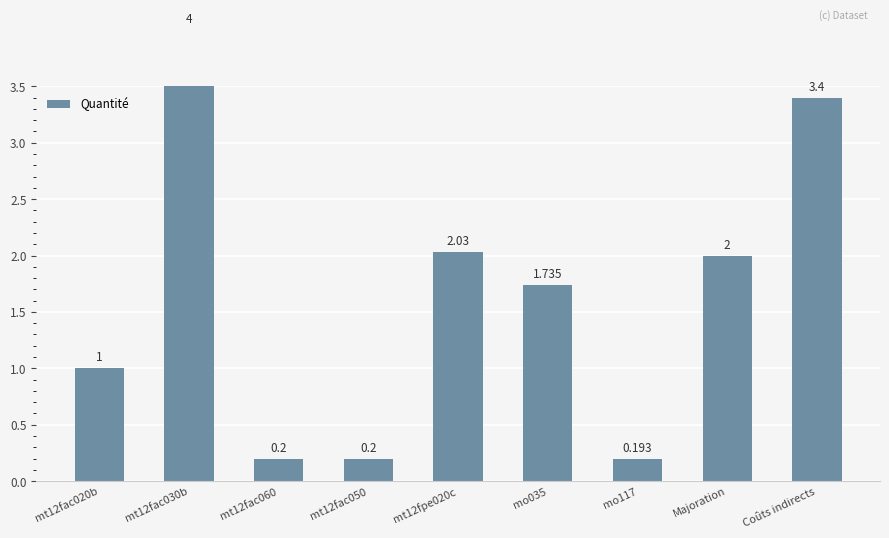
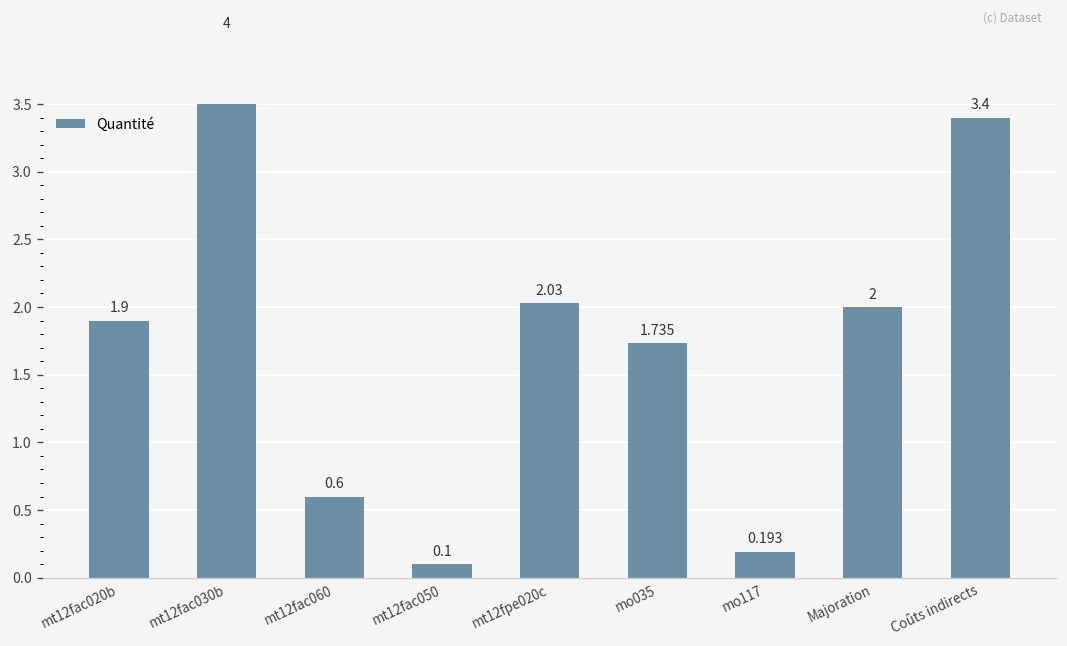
  {
-   "mt12fac020b": 1,
-   "mt12fac060": 0.2,
-   "mt12fac050": 0.2,
+   "mt12fac020b": 1.9,
+   "mt12fac060": 0.6,
+   "mt12fac050": 0.1,
    "mt12fpe020c": 2.03,
    "mo035": 1.735,
    "mo117": 0.193,
    "Majoration": 2,
    "Coûts indirects": 3.4
  }
